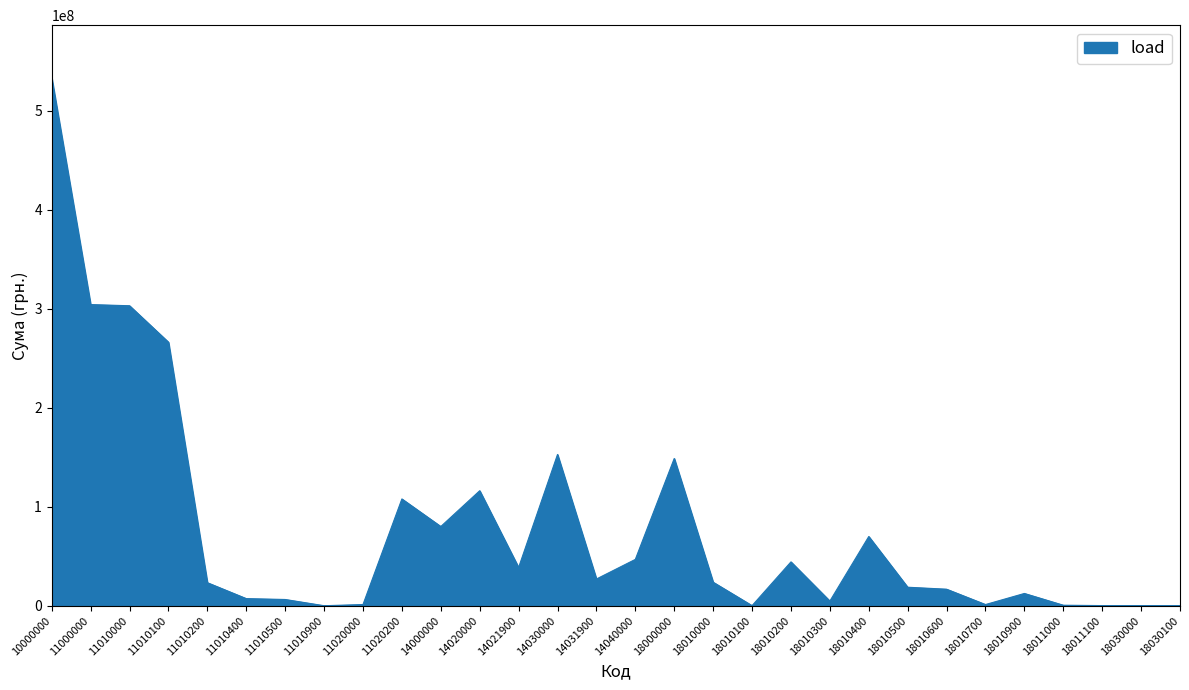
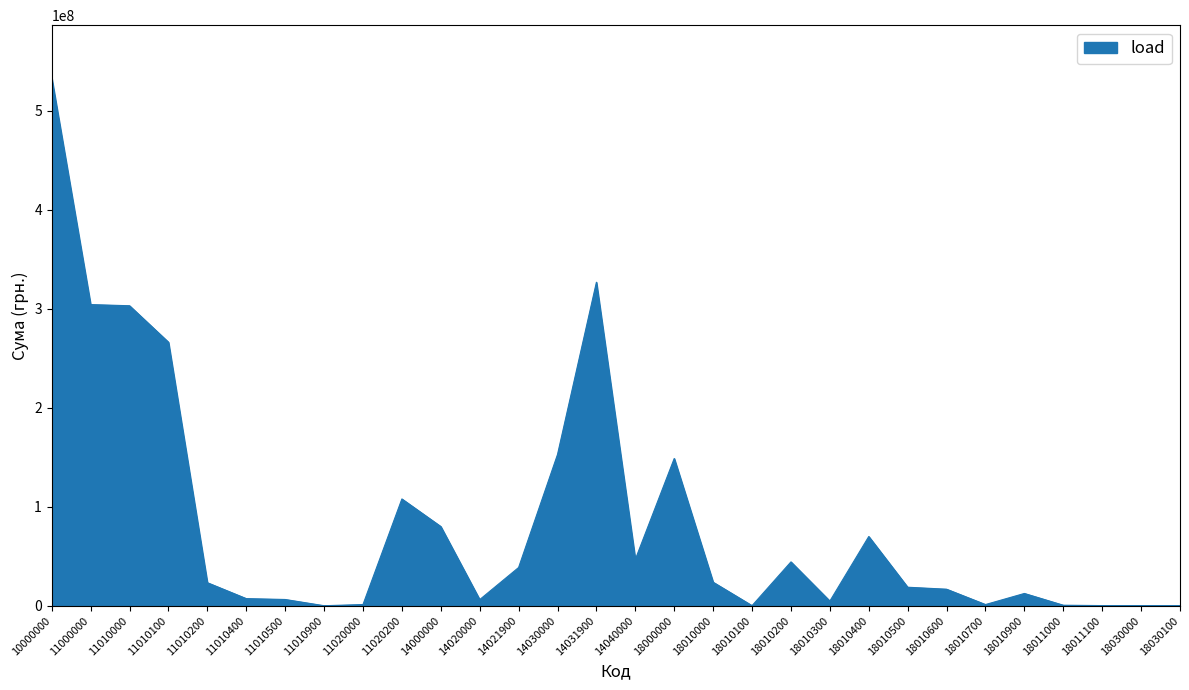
  {
    "10000000": 530000000,
    "11000000": 300000000,
    "11010000": 300000000,
    "11010100": 270000000,
    "11010200": 20000000,
    "11010400": 10000000,
    "11010500": 10000000,
    "11010900": 0,
    "11020000": 0,
    "11020200": 110000000,
    "14000000": 80000000,
-   "14020000": 120000000,
+   "14020000": 10000000,
    "14021900": 40000000,
    "14030000": 150000000,
-   "14031900": 30000000,
+   "14031900": 330000000,
    "14040000": 50000000,
    "18000000": 150000000,
    "18010000": 20000000,
    "18010100": 0,
    "18010200": 40000000,
    "18010300": 0,
    "18010400": 70000000,
    "18010500": 20000000,
    "18010600": 20000000,
    "18010700": 0,
    "18010900": 10000000,
    "18011000": 0,
    "18011100": 0,
    "18030000": 0,
    "18030100": 0
  }
